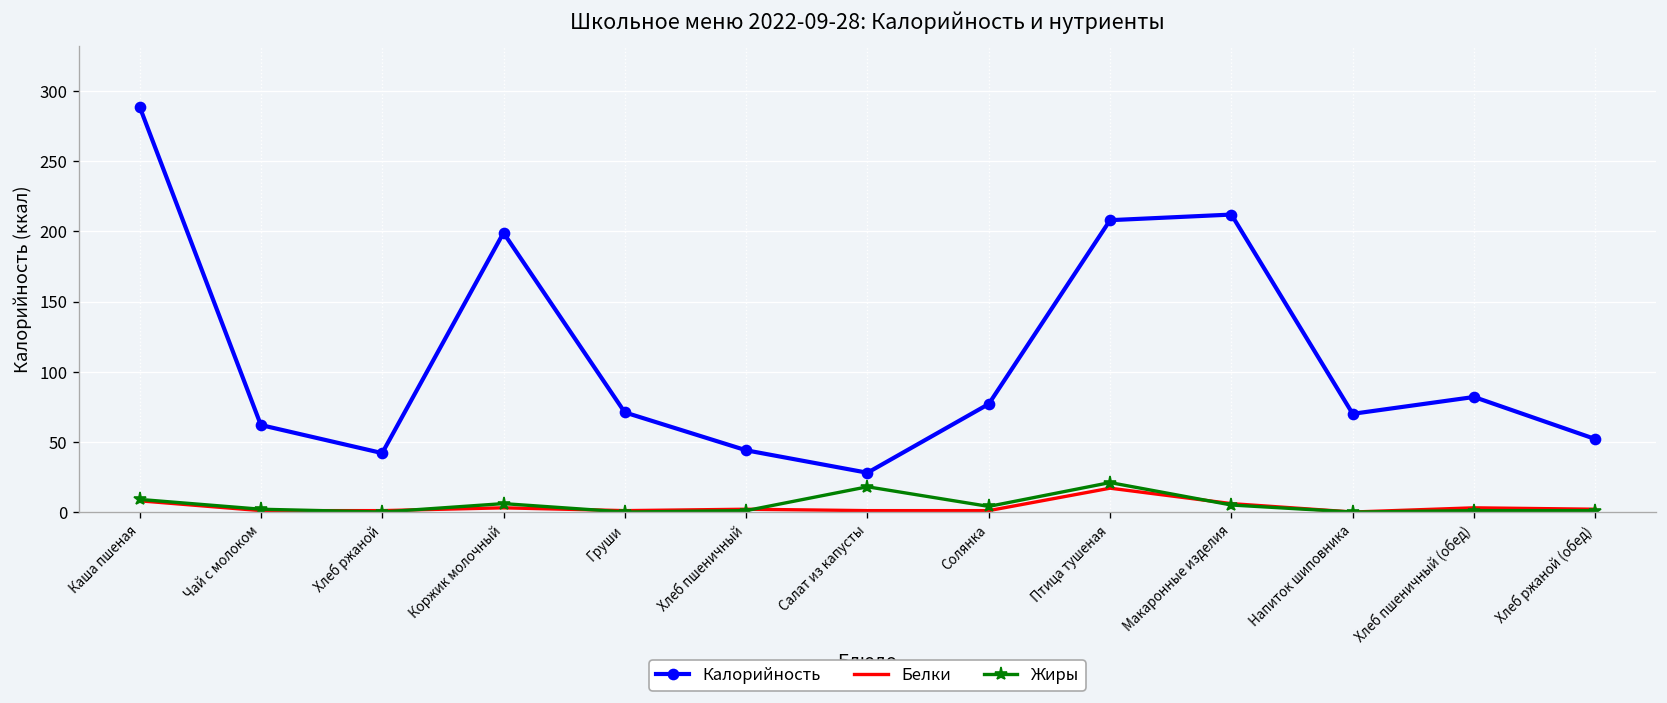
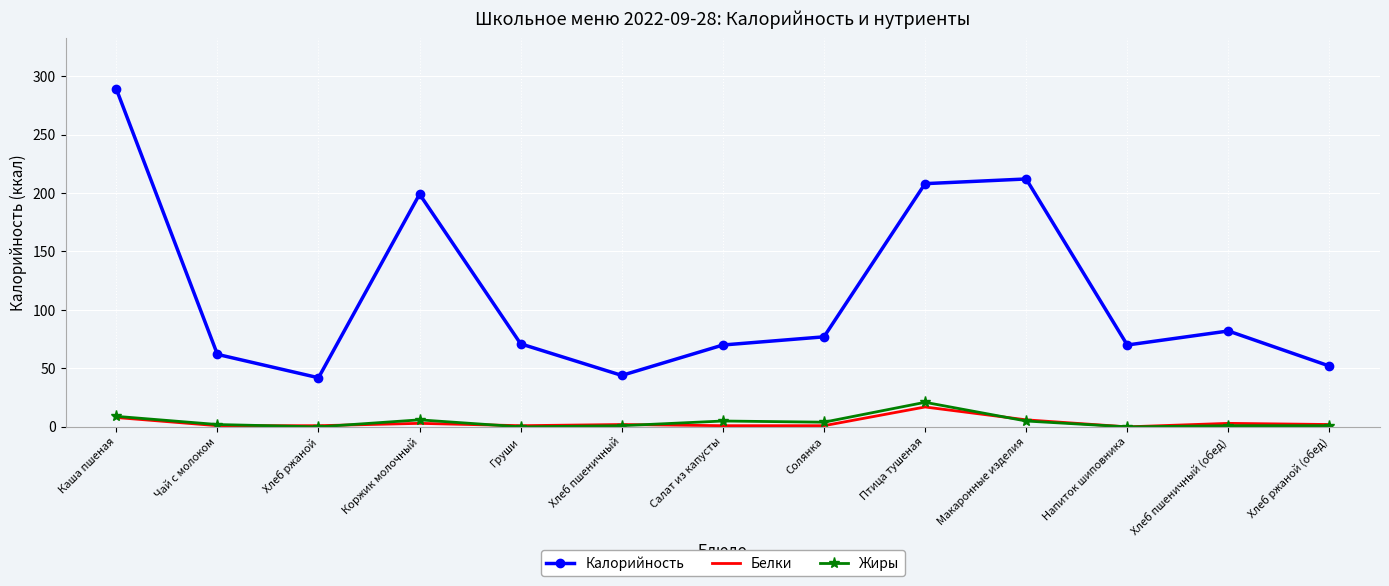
  {
    "Калорийность": {
      "Каша пшеная": 289,
      "Чай с молоком": 62,
      "Хлеб ржаной": 42,
      "Коржик молочный": 199,
      "Груши": 71,
      "Хлеб пшеничный": 44,
-     "Салат из капусты": 28,
+     "Салат из капусты": 70,
      "Солянка": 77,
      "Птица тушеная": 208,
      "Макаронные изделия": 212,
      "Напиток шиповника": 70,
      "Хлеб пшеничный (обед)": 82,
      "Хлеб ржаной (обед)": 52
    },
    "Белки": {
      "Коржик молочный": 3,
      "Салат из капусты": 1,
      "Солянка": 1,
      "Птица тушеная": 17
    },
    "Жиры": {
      "Коржик молочный": 6,
-     "Салат из капусты": 18,
+     "Салат из капусты": 5,
      "Солянка": 4,
      "Птица тушеная": 21
    }
  }
